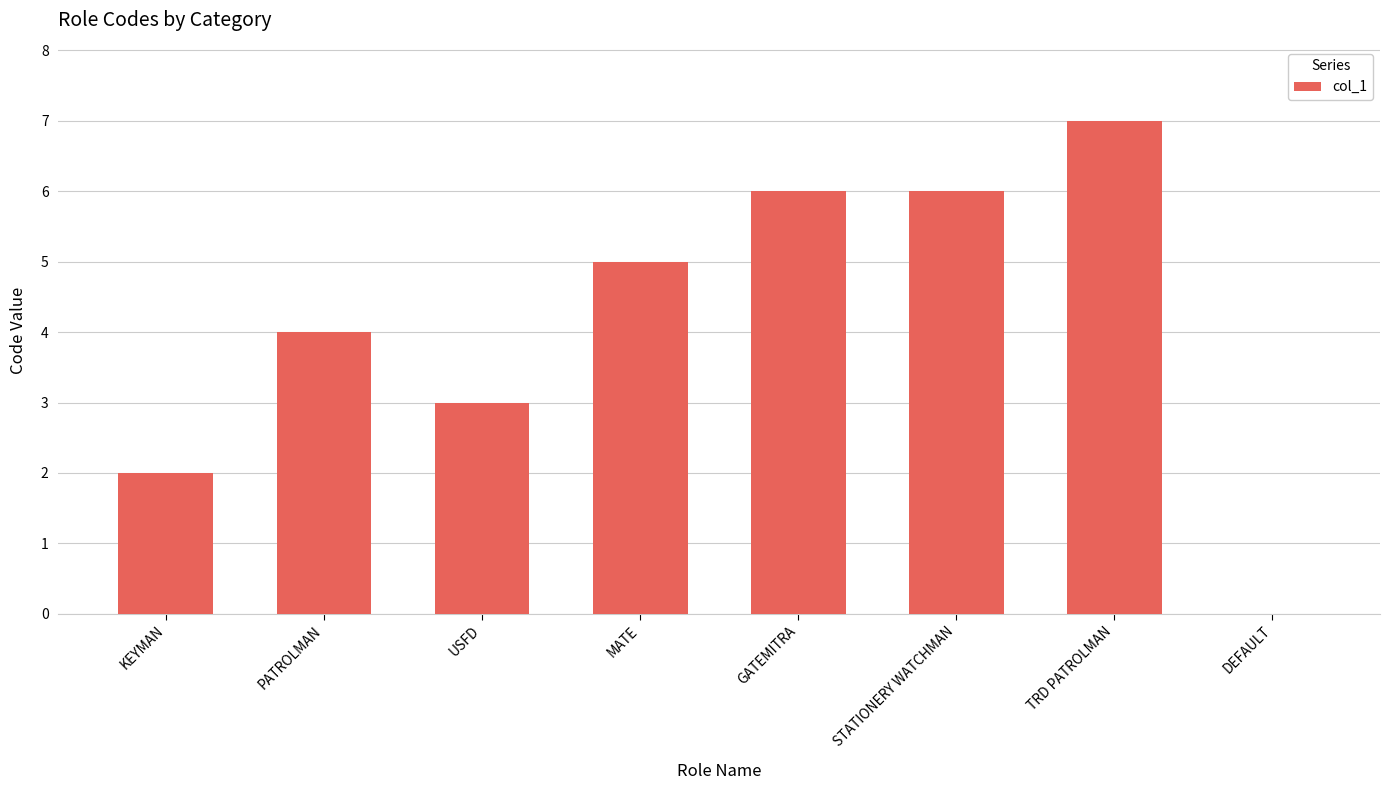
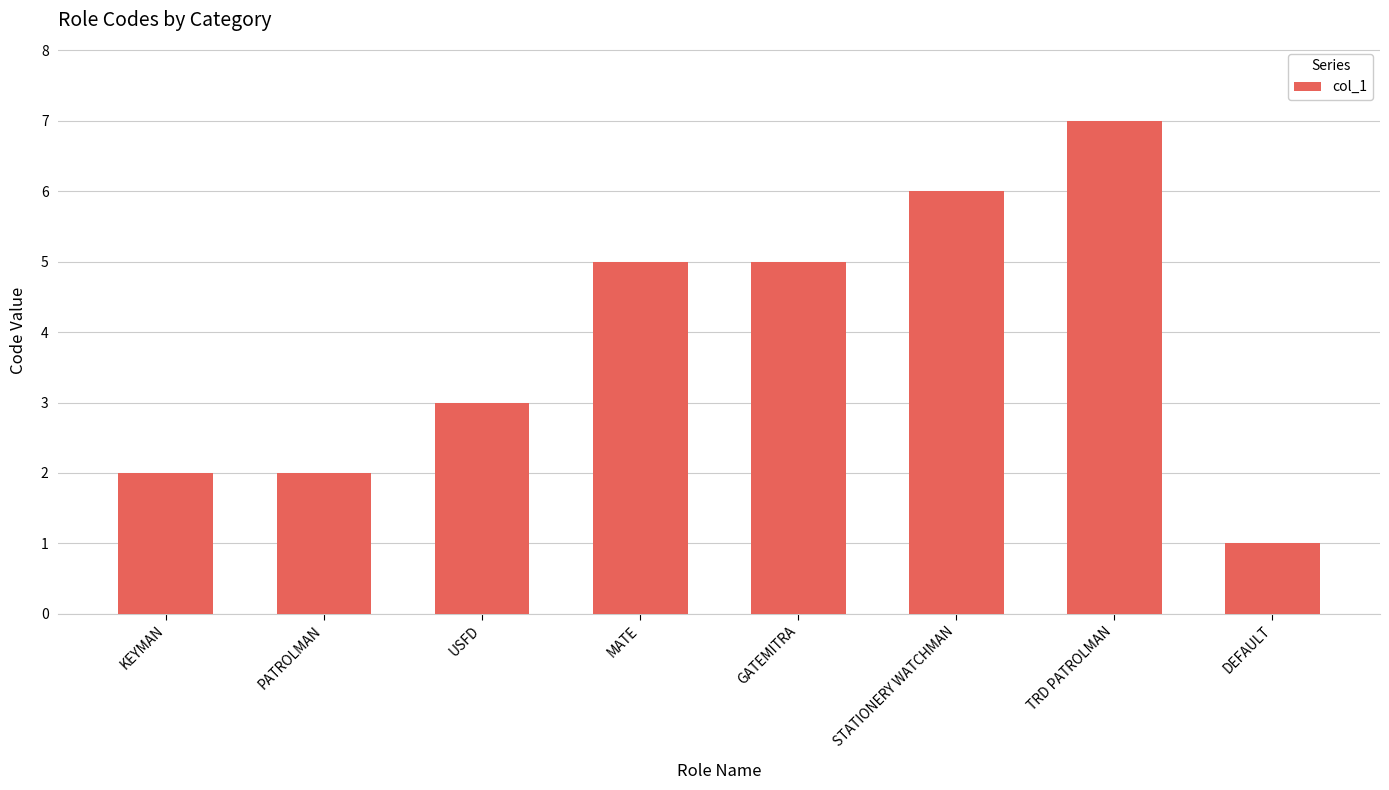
  {
    "KEYMAN": 2,
-   "PATROLMAN": 4,
+   "PATROLMAN": 2,
    "USFD": 3,
    "MATE": 5,
-   "GATEMITRA": 6,
+   "GATEMITRA": 5,
    "STATIONERY WATCHMAN": 6,
    "TRD PATROLMAN": 7,
-   "DEFAULT": 0
+   "DEFAULT": 1
  }
